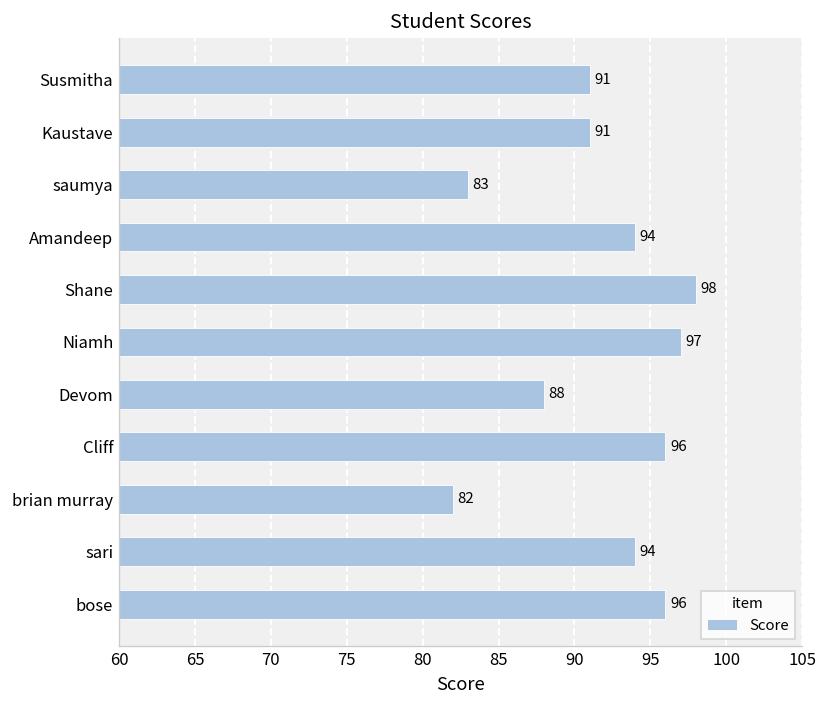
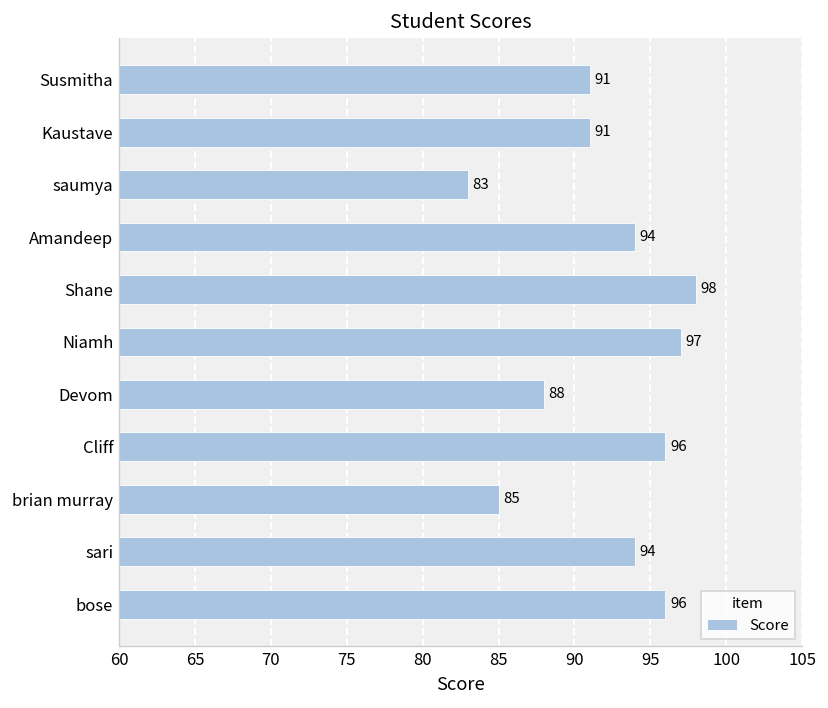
  {
    "Susmitha": 91,
    "Kaustave": 91,
    "saumya": 83,
    "Amandeep": 94,
    "Shane": 98,
    "Niamh": 97,
    "Devom": 88,
    "Cliff": 96,
-   "brian murray": 82,
+   "brian murray": 85,
    "sari": 94,
    "bose": 96
  }
